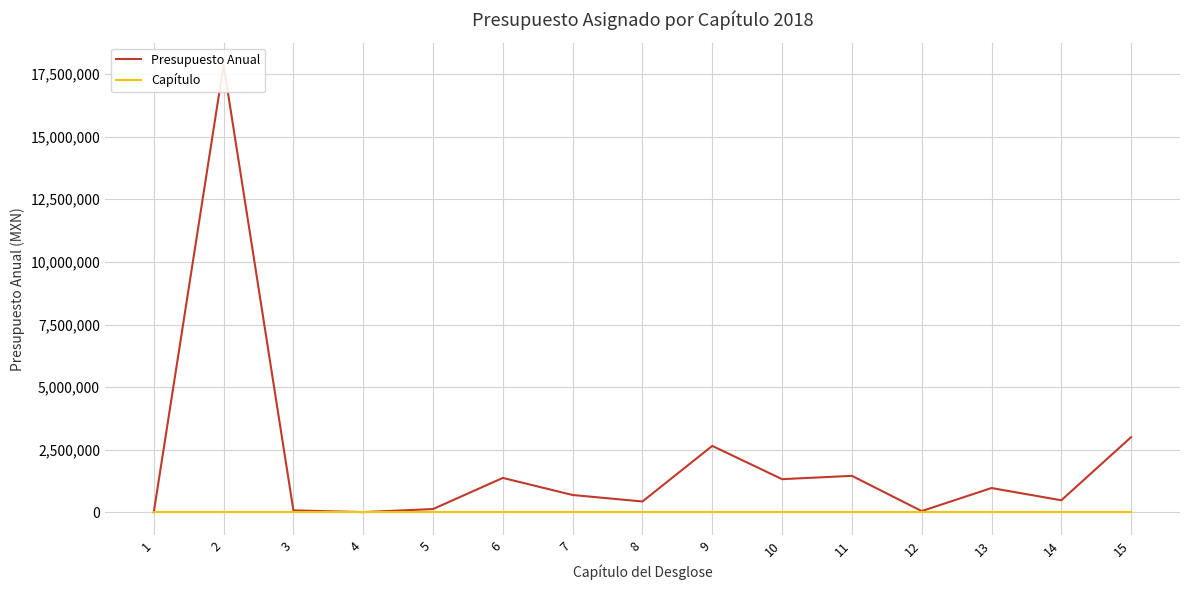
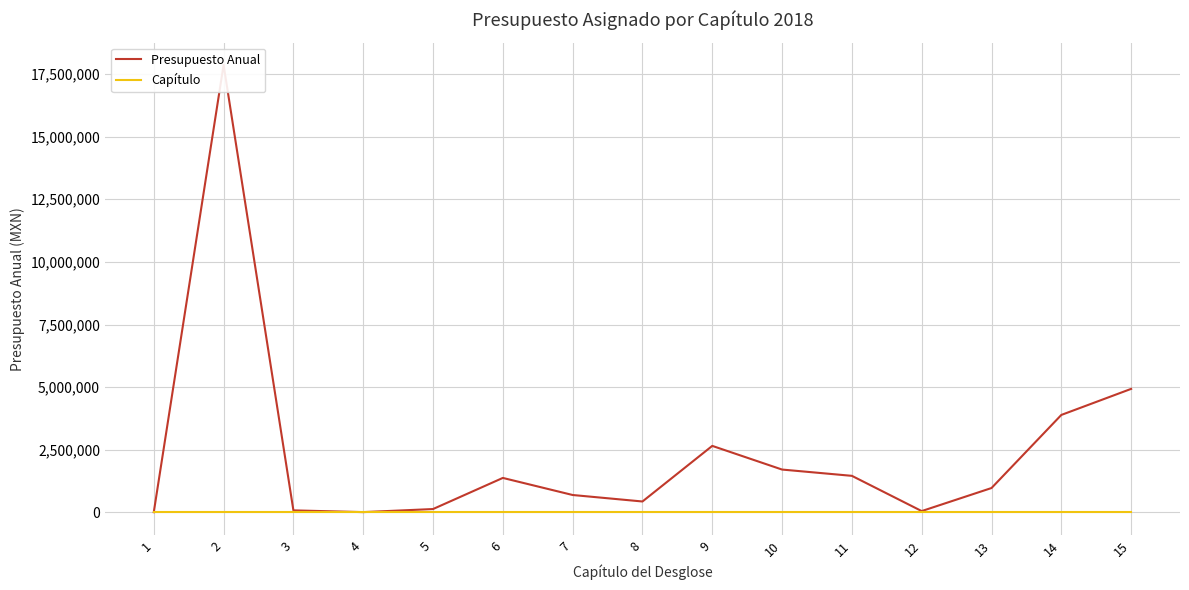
  {
    "Presupuesto Anual": {
      "5": "100,000",
      "6": "1,400,000",
      "7": "700,000",
      "8": "400,000",
      "9": "2,700,000",
-     "10": "1,300,000",
+     "10": "1,700,000",
      "11": "1,500,000",
      "13": "1,000,000",
-     "14": "500,000",
-     "15": "3,000,000"
+     "14": "3,900,000",
+     "15": "4,900,000"
    },
    "Capítulo": {
      "2": "0",
      "5": "0",
      "6": "0",
      "7": "0",
      "8": "0",
      "9": "0",
      "10": "0",
      "11": "0",
      "13": "0",
      "14": "0",
      "15": "0"
    }
  }
